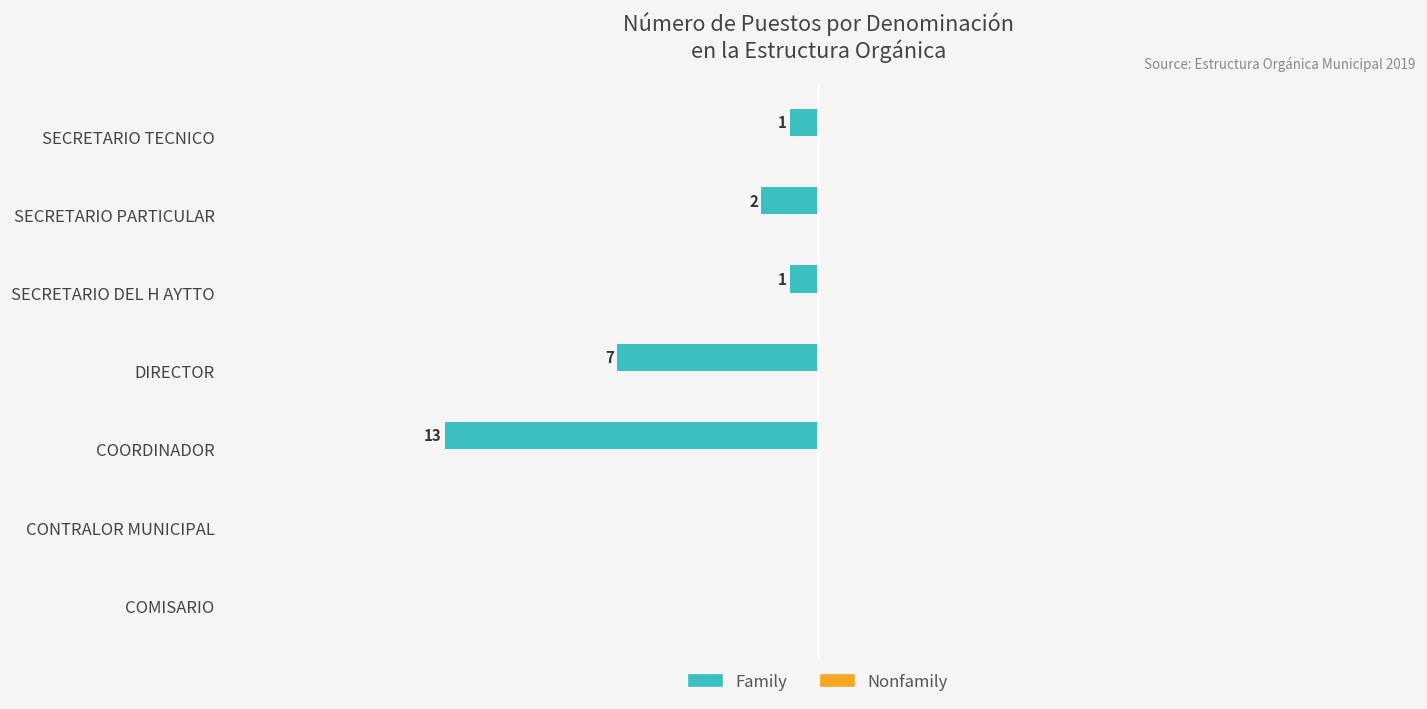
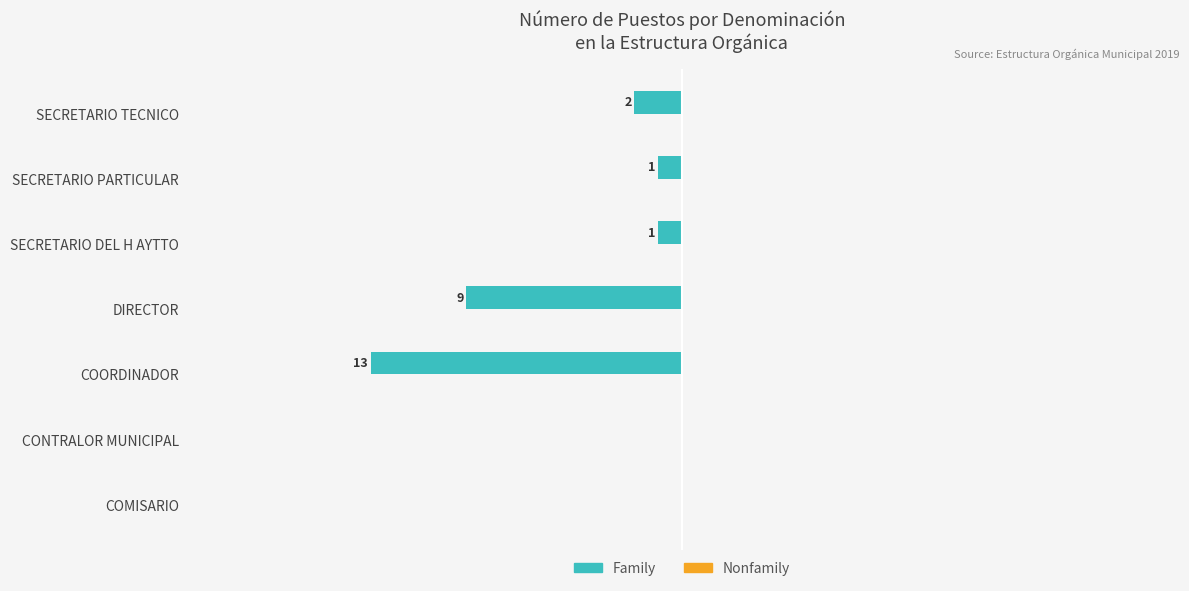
  {
    "Family": {
-     "SECRETARIO TECNICO": 1,
-     "SECRETARIO PARTICULAR": 2,
-     "DIRECTOR": 7
+     "SECRETARIO TECNICO": 2,
+     "SECRETARIO PARTICULAR": 1,
+     "DIRECTOR": 9
    }
  }
